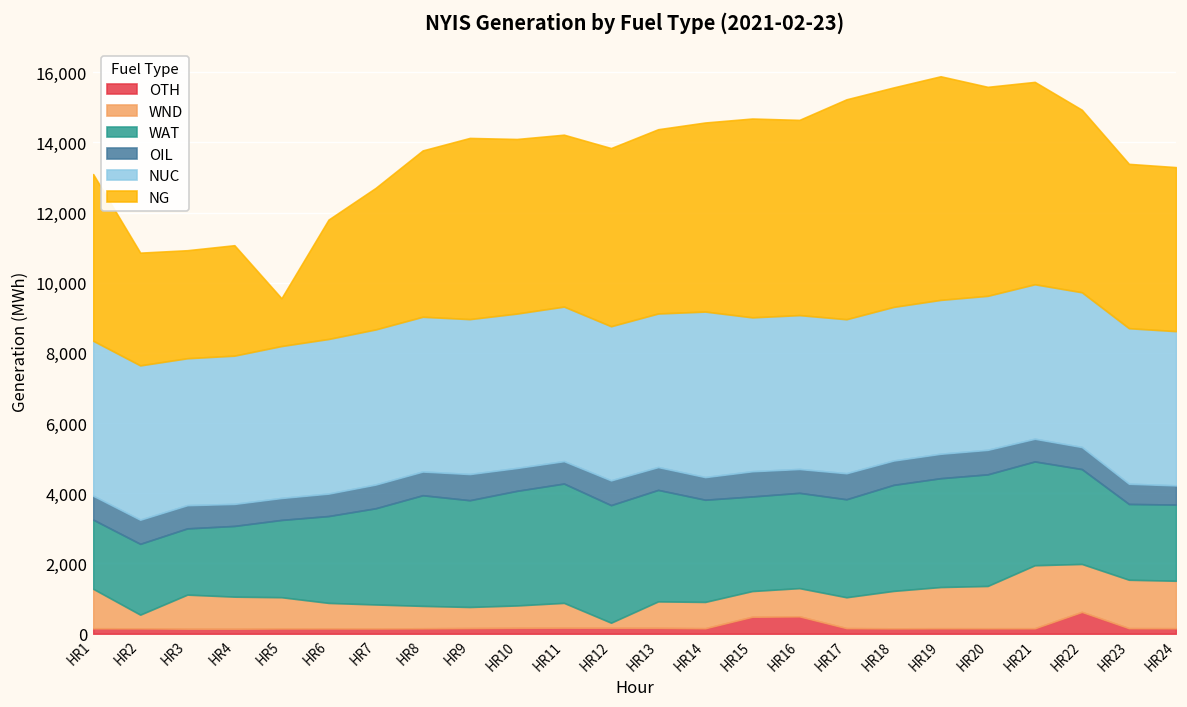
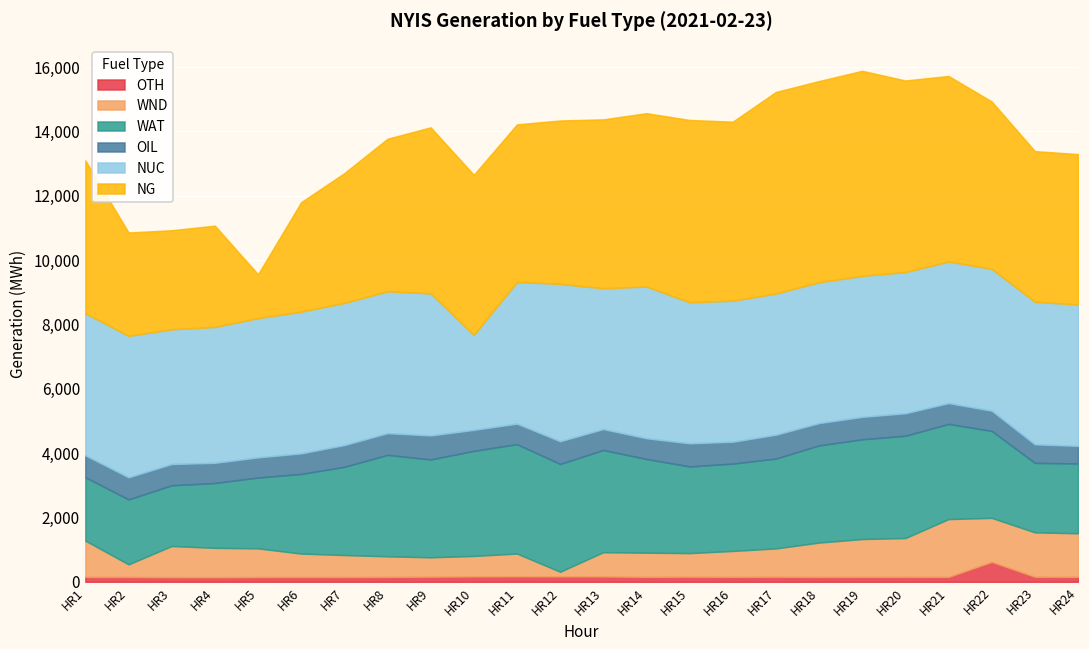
  {
    "OTH": {
      "HR1": "200",
      "HR2": "200",
      "HR3": "100",
      "HR4": "100",
      "HR5": "100",
      "HR6": "100",
      "HR7": "100",
      "HR8": "200",
      "HR9": "200",
      "HR10": "200",
      "HR11": "200",
      "HR12": "200",
      "HR13": "200",
      "HR14": "200",
-     "HR15": "500",
-     "HR16": "500",
+     "HR15": "200",
+     "HR16": "200",
      "HR17": "200",
      "HR18": "200",
      "HR19": "200",
      "HR20": "200",
      "HR21": "200",
      "HR22": "600",
      "HR23": "200",
      "HR24": "200"
    },
    "WND": {
      "HR1": "1,100",
      "HR2": "400",
      "HR3": "1,000",
      "HR4": "900",
      "HR5": "900",
      "HR6": "700",
      "HR7": "700",
      "HR8": "600",
      "HR9": "600",
      "HR10": "600",
      "HR11": "700",
      "HR12": "100",
      "HR13": "800",
      "HR14": "800",
      "HR15": "700",
      "HR16": "800",
      "HR17": "900",
      "HR18": "1,100",
      "HR19": "1,200",
      "HR20": "1,200",
      "HR21": "1,800",
      "HR22": "1,400",
      "HR23": "1,400",
      "HR24": "1,400"
    },
    "NUC": {
      "HR1": "4,400",
      "HR2": "4,400",
      "HR3": "4,200",
      "HR4": "4,200",
      "HR5": "4,300",
      "HR6": "4,400",
      "HR7": "4,400",
      "HR8": "4,400",
      "HR9": "4,400",
-     "HR10": "4,400",
+     "HR10": "3,000",
      "HR11": "4,400",
-     "HR12": "4,400",
+     "HR12": "4,900",
      "HR13": "4,400",
      "HR14": "4,700",
      "HR15": "4,400",
      "HR16": "4,400",
      "HR17": "4,400",
      "HR18": "4,400",
      "HR19": "4,400",
      "HR20": "4,400",
      "HR21": "4,400",
      "HR22": "4,400",
      "HR23": "4,400",
      "HR24": "4,400"
    },
    "NG": {
      "HR1": "4,800",
      "HR2": "3,200",
      "HR3": "3,100",
      "HR4": "3,100",
      "HR5": "1,400",
      "HR6": "3,400",
      "HR7": "4,000",
      "HR8": "4,700",
      "HR9": "5,200",
      "HR10": "5,000",
      "HR11": "4,900",
      "HR12": "5,100",
      "HR13": "5,300",
      "HR14": "5,400",
      "HR15": "5,700",
      "HR16": "5,600",
      "HR17": "6,300",
      "HR18": "6,300",
      "HR19": "6,400",
      "HR20": "6,000",
      "HR21": "5,800",
      "HR22": "5,200",
      "HR23": "4,700",
      "HR24": "4,700"
    }
  }
